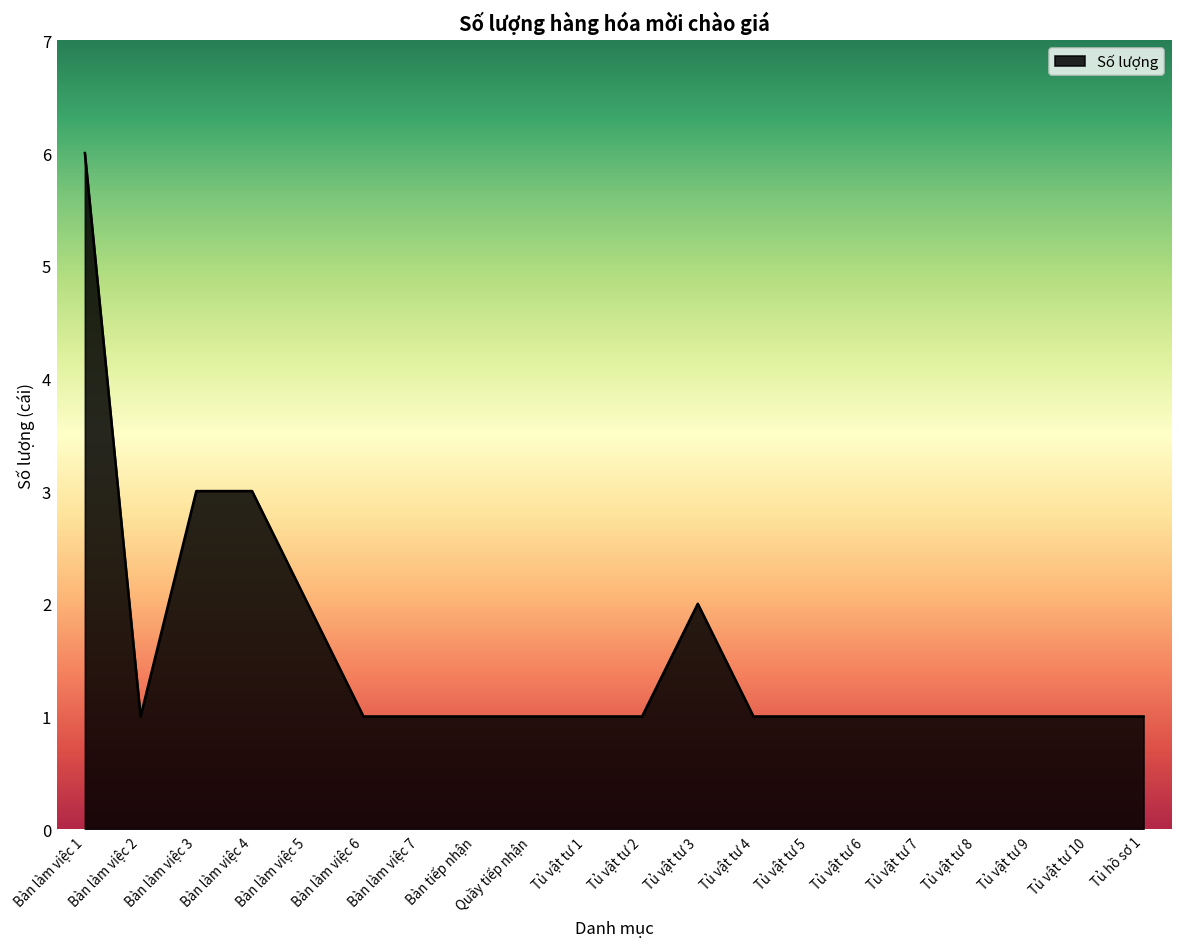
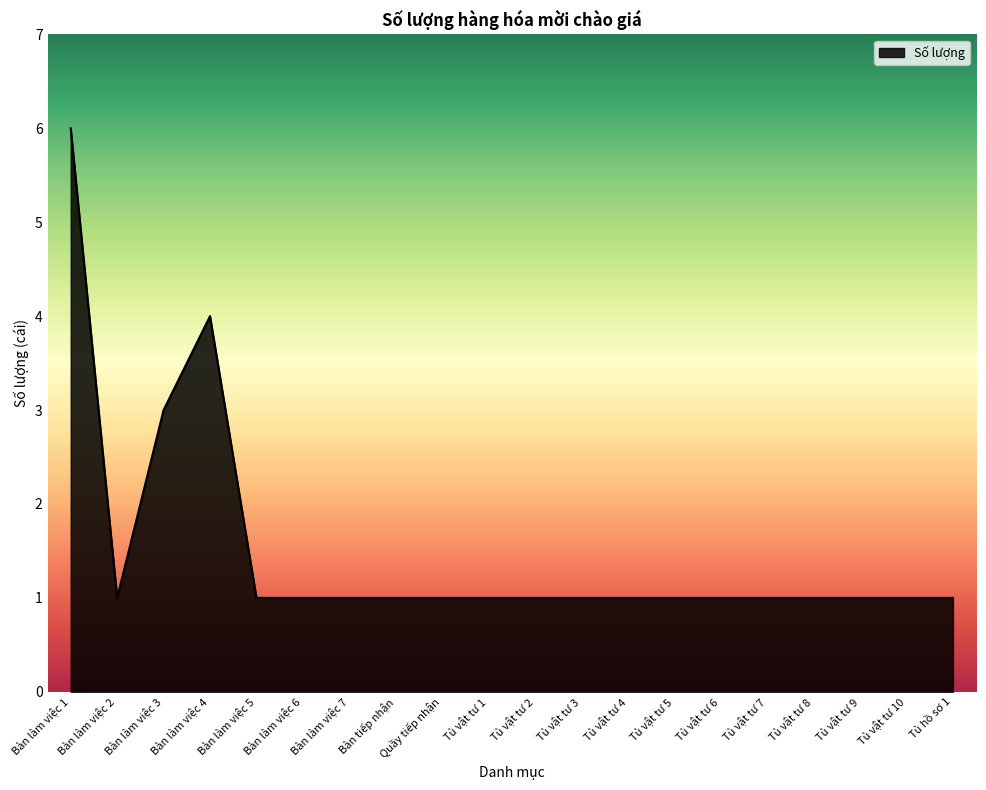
  {
    "Bàn làm việc 1": 6,
    "Bàn làm việc 2": 1,
    "Bàn làm việc 3": 3,
-   "Bàn làm việc 4": 3,
-   "Bàn làm việc 5": 2,
+   "Bàn làm việc 4": 4,
+   "Bàn làm việc 5": 1,
    "Bàn làm việc 6": 1,
    "Bàn làm việc 7": 1,
    "Bàn tiếp nhận": 1,
    "Quầy tiếp nhận": 1,
    "Tủ vật tư 1": 1,
    "Tủ vật tư 2": 1,
-   "Tủ vật tư 3": 2,
+   "Tủ vật tư 3": 1,
    "Tủ vật tư 4": 1,
    "Tủ vật tư 5": 1,
    "Tủ vật tư 6": 1,
    "Tủ vật tư 7": 1,
    "Tủ vật tư 8": 1,
    "Tủ vật tư 9": 1,
    "Tủ vật tư 10": 1,
    "Tủ hồ sơ 1": 1
  }
